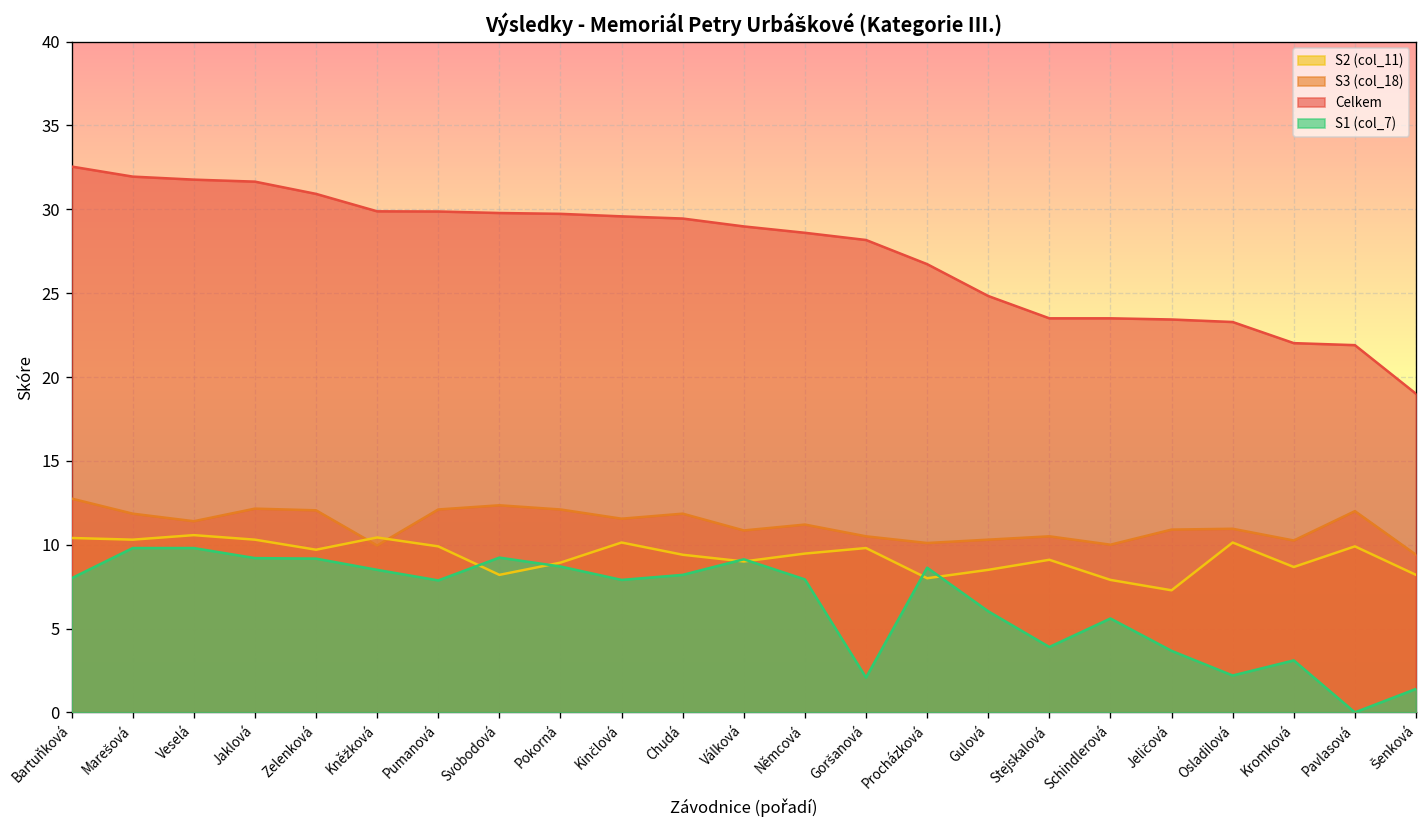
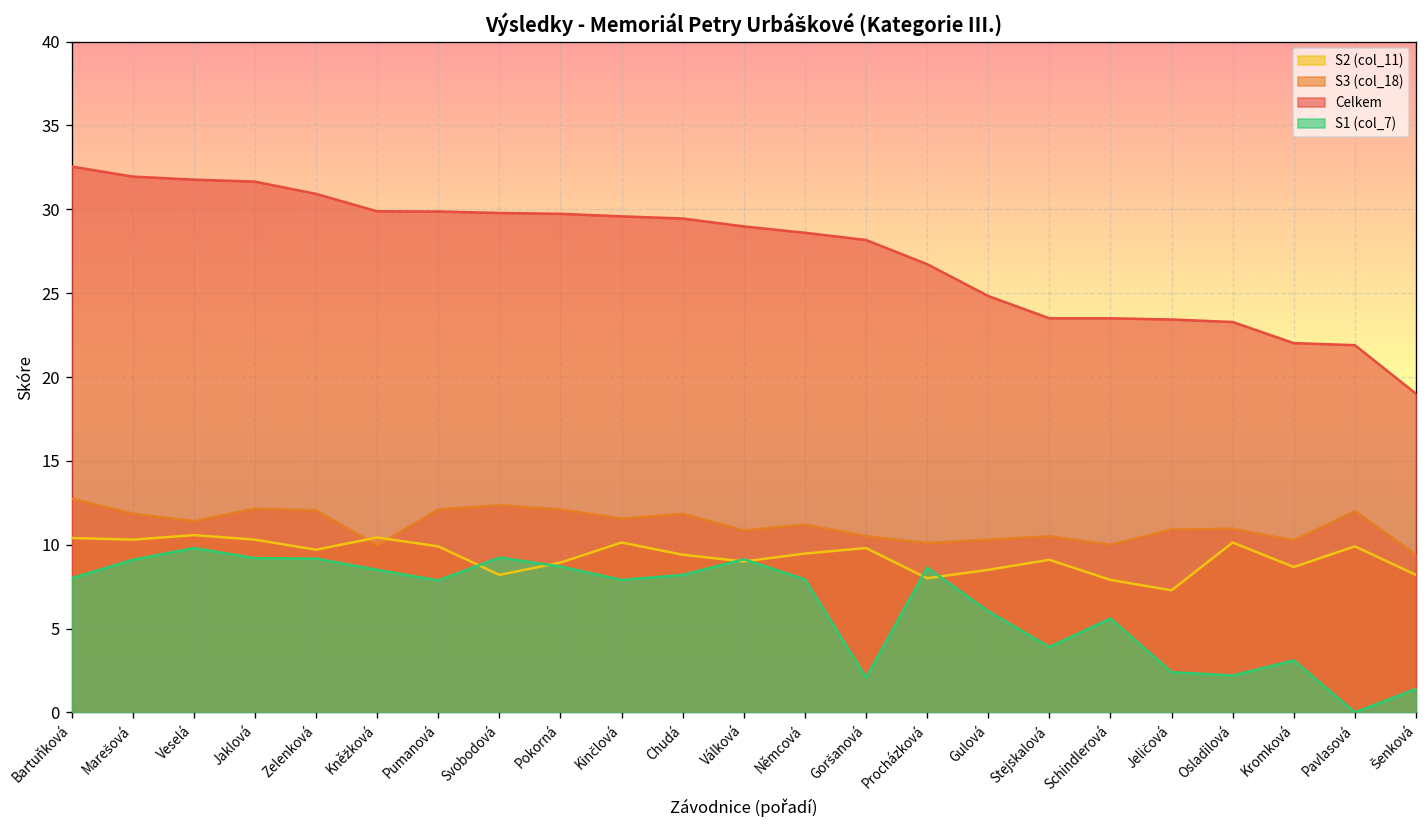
  {
    "S2 (col_11)": {
      "Bartuňková": 10.4,
      "Marešová": 10.3,
      "Veselá": 10.6,
      "Jaklová": 10.3,
      "Zelenková": 9.7,
      "Kněžková": 10.4,
      "Pumanová": 9.9,
      "Svobodová": 8.2,
      "Pokorná": 8.9,
      "Kinčlová": 10.1,
      "Chudá": 9.4,
      "Němcová": 9.5,
      "Goršanová": 9.8,
      "Procházková": 8.0,
      "Gulová": 8.5,
      "Stejskalová": 9.1,
      "Schindlerová": 7.9,
      "Jeličová": 7.3,
      "Osladilová": 10.1,
      "Kromková": 8.7,
      "Pavlasová": 9.9,
      "Šenková": 8.2
    },
    "S1 (col_7)": {
      "Bartuňková": 8.0,
-     "Marešová": 9.8,
+     "Marešová": 9.1,
      "Veselá": 9.8,
      "Jaklová": 9.2,
      "Zelenková": 9.2,
      "Kněžková": 8.5,
      "Pumanová": 7.9,
      "Svobodová": 9.2,
      "Pokorná": 8.7,
      "Kinčlová": 7.9,
      "Chudá": 8.2,
      "Němcová": 7.9,
      "Goršanová": 2.1,
      "Procházková": 8.6,
      "Gulová": 6.0,
      "Stejskalová": 3.9,
      "Schindlerová": 5.6,
-     "Jeličová": 3.7,
+     "Jeličová": 2.4,
      "Osladilová": 2.2,
      "Kromková": 3.1,
      "Pavlasová": 0.0,
      "Šenková": 1.4
    }
  }
